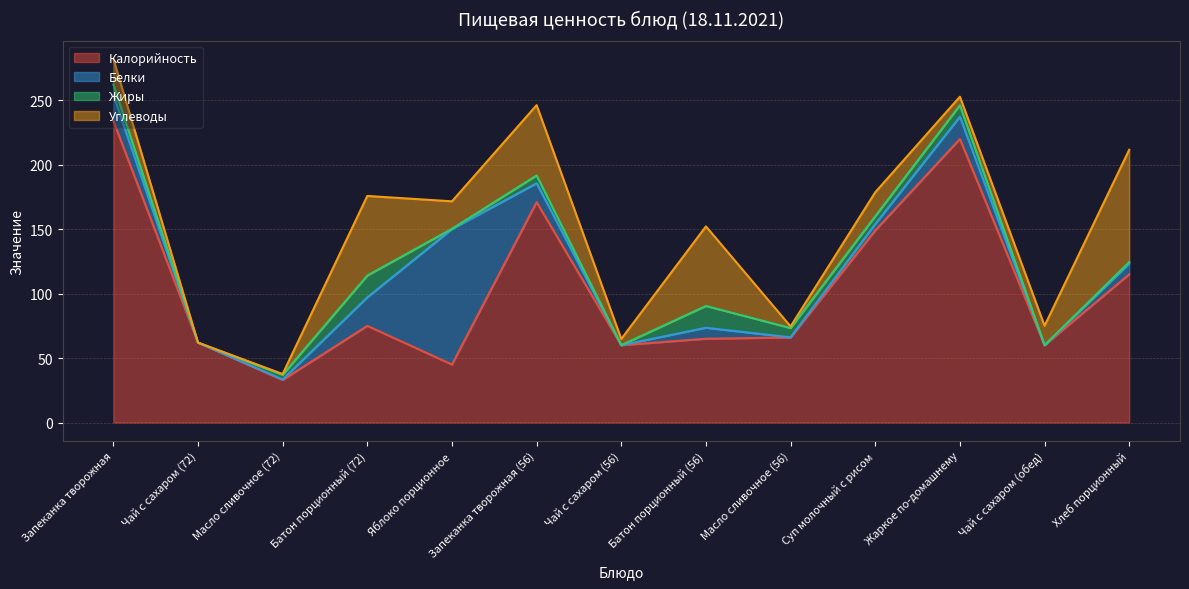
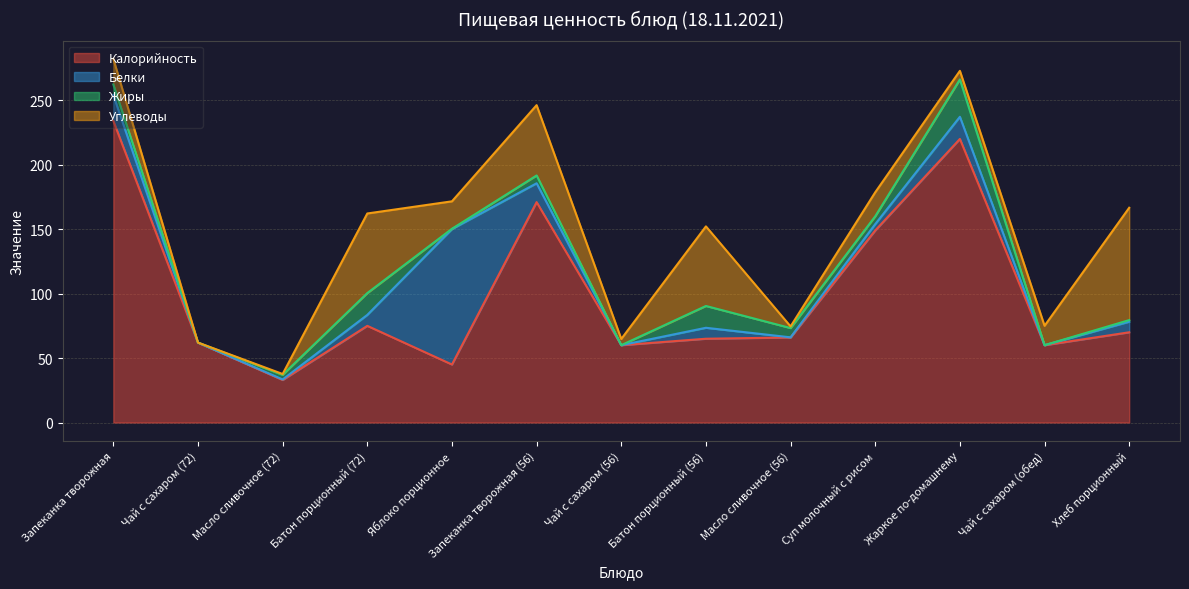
  {
    "Калорийность": {
      "Батон порционный (72)": 75,
      "Яблоко порционное": 45,
      "Запеканка творожная (56)": 171,
      "Батон порционный (56)": 65,
      "Суп молочный с рисом": 149,
      "Жаркое по-домашнему": 220,
-     "Хлеб порционный": 115
+     "Хлеб порционный": 70
    },
    "Белки": {
-     "Батон порционный (72)": 22,
+     "Батон порционный (72)": 9,
      "Запеканка творожная (56)": 15,
      "Батон порционный (56)": 9,
      "Суп молочный с рисом": 5,
      "Жаркое по-домашнему": 17
    },
    "Жиры": {
      "Батон порционный (72)": 17,
      "Запеканка творожная (56)": 6,
      "Батон порционный (56)": 17,
      "Суп молочный с рисом": 6,
-     "Жаркое по-домашнему": 9
+     "Жаркое по-домашнему": 29
    },
    "Углеводы": {
      "Батон порционный (72)": 62,
      "Яблоко порционное": 21,
      "Запеканка творожная (56)": 55,
      "Чай с сахаром (56)": 5,
      "Батон порционный (56)": 62,
      "Суп молочный с рисом": 19,
      "Жаркое по-домашнему": 7,
      "Чай с сахаром (обед)": 15,
      "Хлеб порционный": 87
    }
  }
